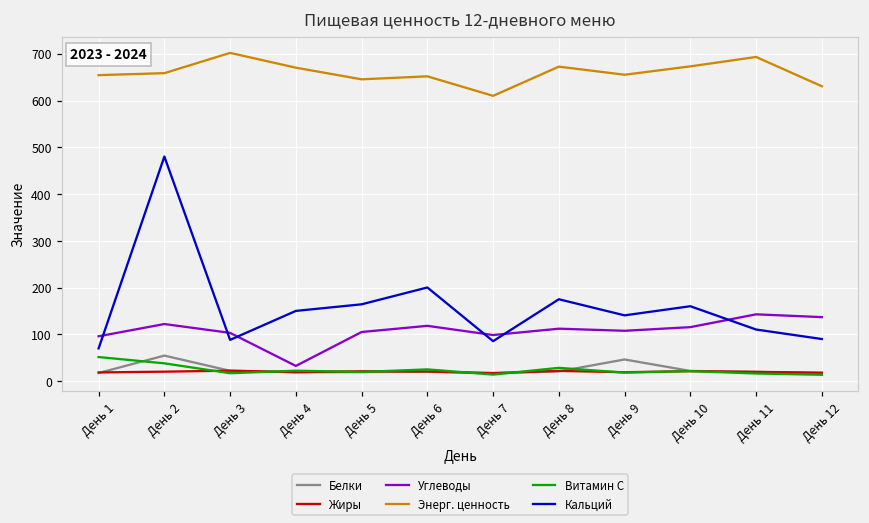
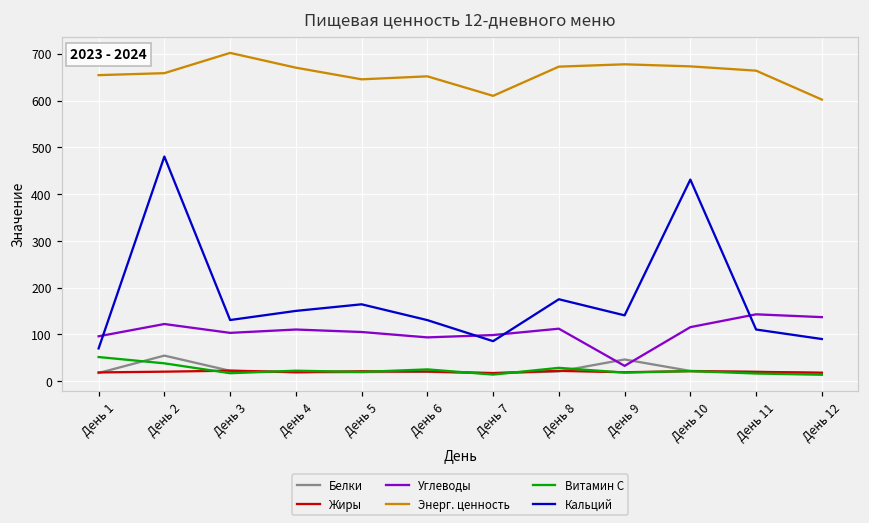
  {
    "Белки": {
      "День 2": 50,
      "День 9": 50
    },
    "Жиры": {
      "День 2": 20
    },
    "Углеводы": {
      "День 1": 100,
      "День 2": 120,
      "День 3": 100,
-     "День 4": 30,
+     "День 4": 110,
      "День 5": 110,
-     "День 6": 120,
+     "День 6": 90,
      "День 7": 100,
      "День 8": 110,
-     "День 9": 110,
+     "День 9": 30,
      "День 10": 120,
      "День 11": 140,
      "День 12": 140
    },
    "Энерг. ценность": {
      "День 2": 660,
      "День 3": 700,
      "День 4": 670,
      "День 5": 650,
      "День 6": 650,
      "День 7": 610,
      "День 8": 670,
-     "День 9": 660,
+     "День 9": 680,
      "День 10": 670,
-     "День 11": 690,
-     "День 12": 630
+     "День 11": 660,
+     "День 12": 600
    },
    "Витамин С": {
      "День 1": 50,
      "День 2": 40,
      "День 8": 30
    },
    "Кальций": {
      "День 1": 70,
      "День 2": 480,
-     "День 3": 90,
+     "День 3": 130,
      "День 4": 150,
      "День 5": 160,
-     "День 6": 200,
+     "День 6": 130,
      "День 7": 90,
      "День 8": 180,
      "День 9": 140,
-     "День 10": 160,
+     "День 10": 430,
      "День 11": 110,
      "День 12": 90
    }
  }
